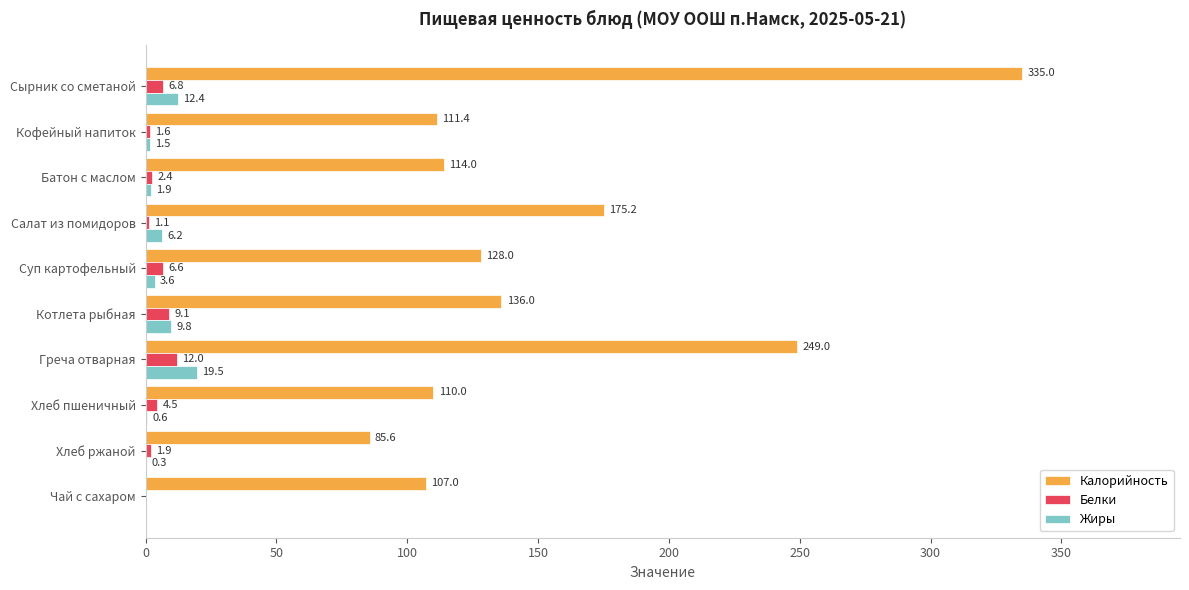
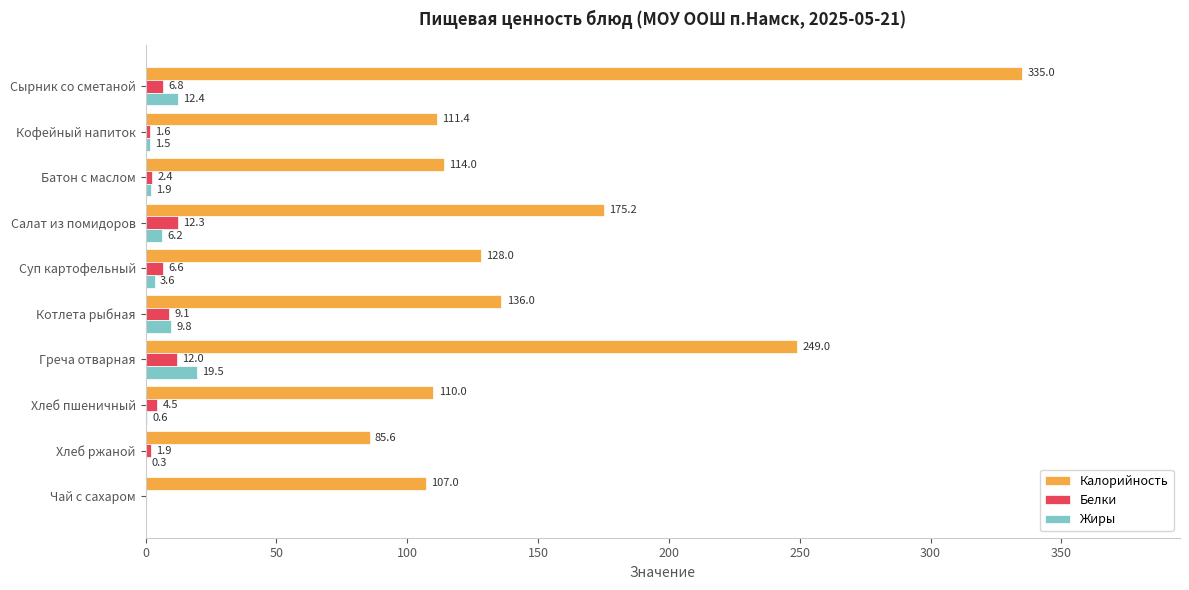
  {
    "Калорийность": {
      "Сырник со сметаной": 335.0,
      "Кофейный напиток": 111.4,
      "Батон с маслом": 114.0,
      "Салат из помидоров": 175.2,
      "Суп картофельный": 128.0,
      "Котлета рыбная": 136.0,
      "Греча отварная": 249.0,
      "Хлеб пшеничный": 110.0,
      "Хлеб ржаной": 85.6,
      "Чай с сахаром": 107.0
    },
    "Белки": {
      "Сырник со сметаной": 6.8,
      "Кофейный напиток": 1.6,
      "Батон с маслом": 2.4,
-     "Салат из помидоров": 1.1,
+     "Салат из помидоров": 12.3,
      "Суп картофельный": 6.6,
      "Котлета рыбная": 9.1,
      "Греча отварная": 12.0,
      "Хлеб пшеничный": 4.5,
      "Хлеб ржаной": 1.9
    },
    "Жиры": {
      "Сырник со сметаной": 12.4,
      "Кофейный напиток": 1.5,
      "Батон с маслом": 1.9,
      "Салат из помидоров": 6.2,
      "Суп картофельный": 3.6,
      "Котлета рыбная": 9.8,
      "Греча отварная": 19.5,
      "Хлеб пшеничный": 0.6,
      "Хлеб ржаной": 0.3
    }
  }
